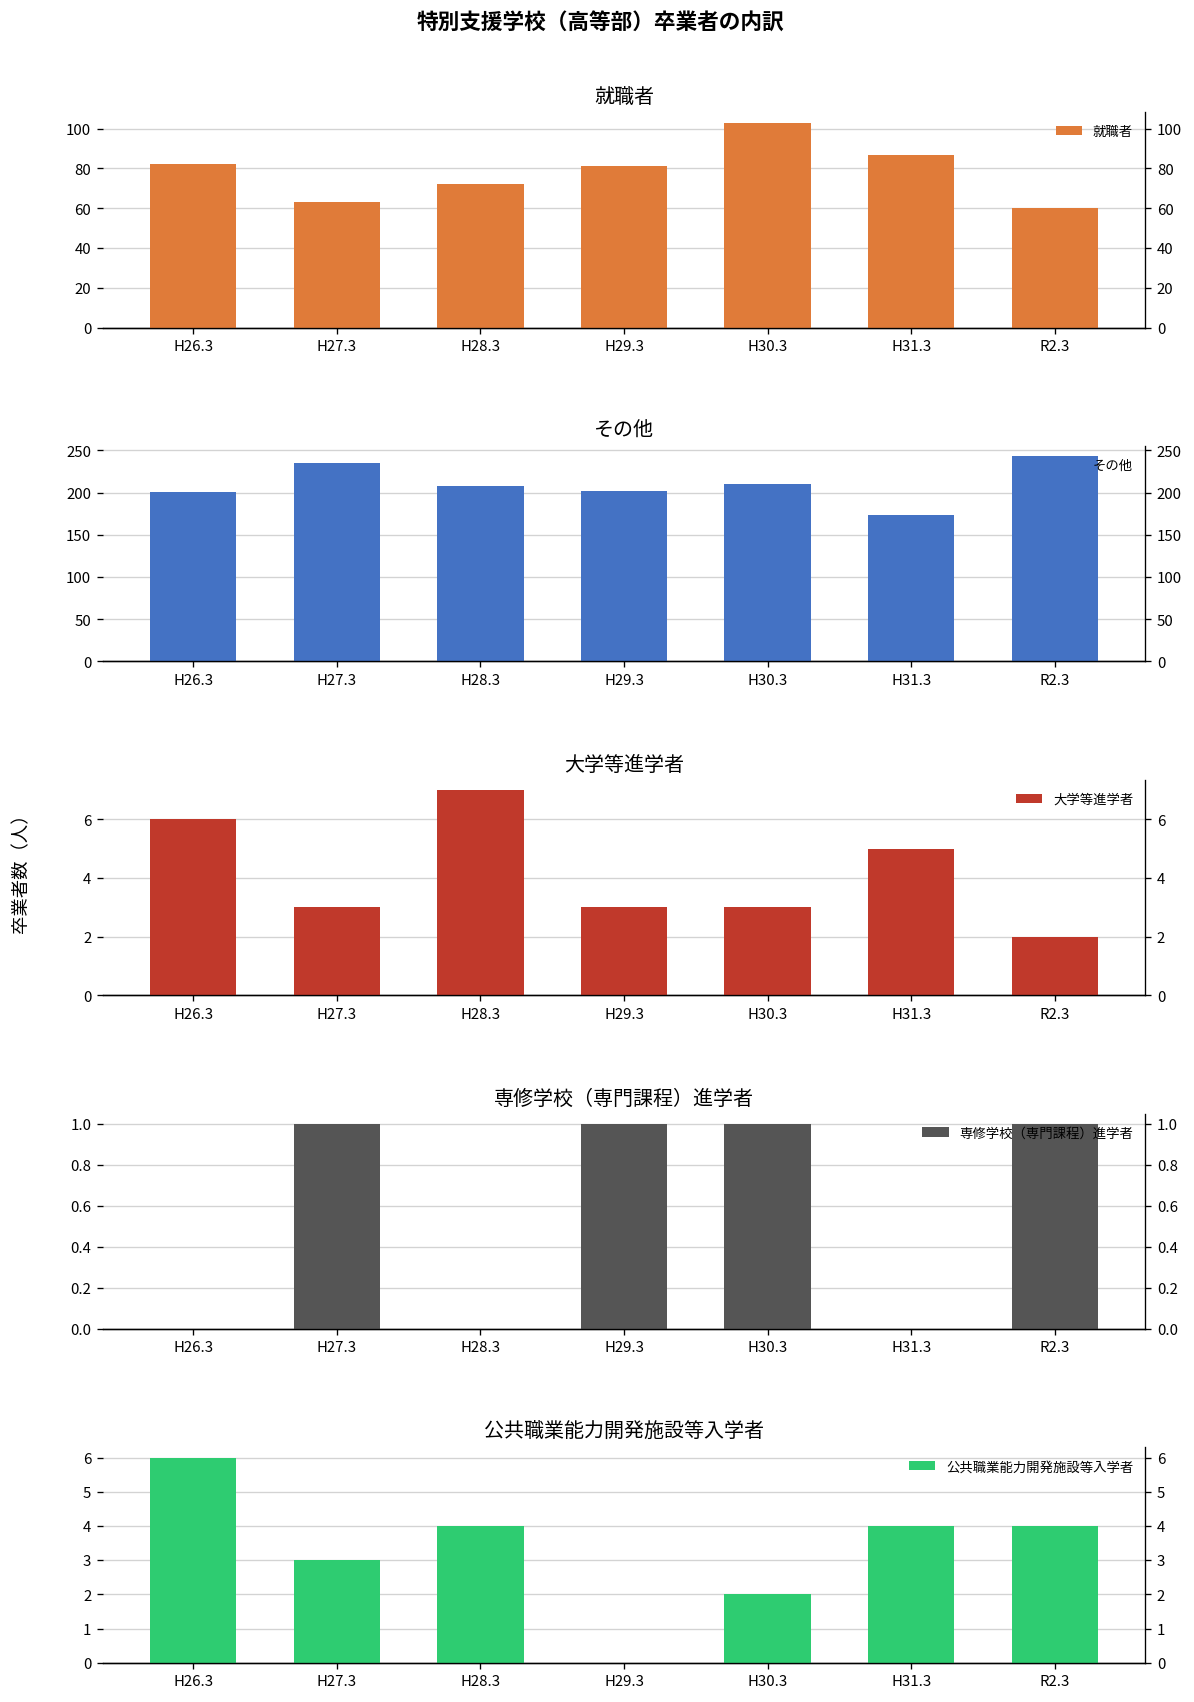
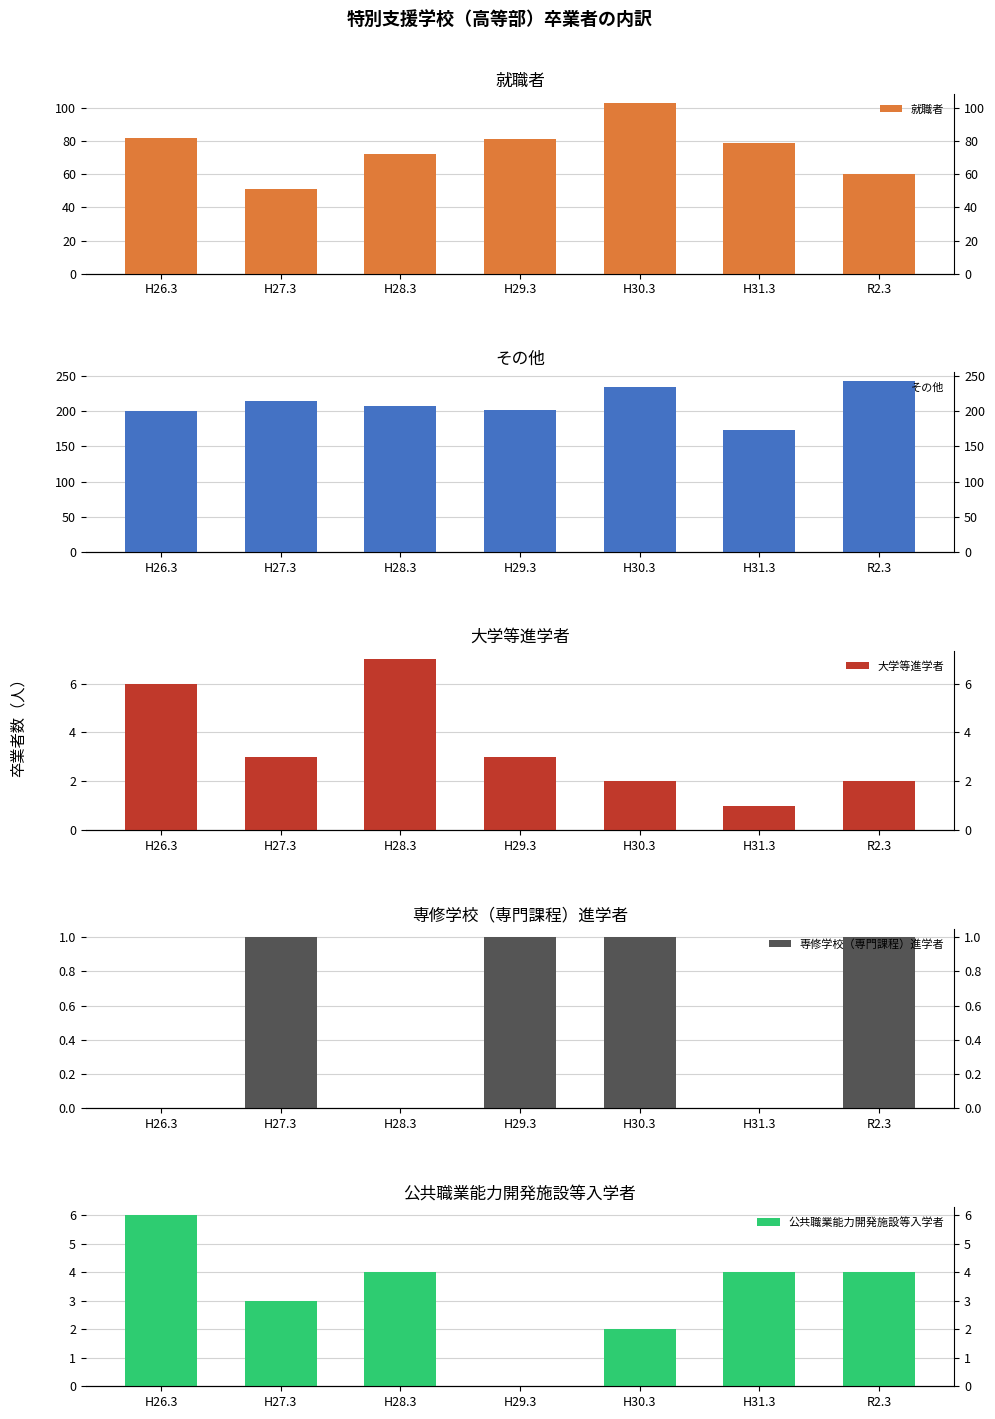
  {
    "就職者": {
      "H26.3": 82,
-     "H27.3": 63,
+     "H27.3": 51,
      "H28.3": 72,
      "H29.3": 81,
      "H30.3": 103,
-     "H31.3": 87,
+     "H31.3": 79,
      "R2.3": 60
    },
    "その他": {
      "H26.3": 200,
-     "H27.3": 240,
+     "H27.3": 220,
      "H28.3": 210,
      "H29.3": 200,
-     "H30.3": 210,
+     "H30.3": 230,
      "H31.3": 170,
      "R2.3": 240
    },
    "大学等進学者": {
      "H26.3": 6,
      "H27.3": 3,
      "H28.3": 7,
      "H29.3": 3,
-     "H30.3": 3,
-     "H31.3": 5,
+     "H30.3": 2,
+     "H31.3": 1,
      "R2.3": 2
    },
    "専修学校（専門課程）進学者": {
      "H26.3": 0.00,
      "H27.3": 1.00,
      "H28.3": 0.00,
      "H29.3": 1.00,
      "H30.3": 1.00,
      "H31.3": 0.00,
      "R2.3": 1.00
    },
    "公共職業能力開発施設等入学者": {
      "H26.3": 6.0,
      "H27.3": 3.0,
      "H28.3": 4.0,
      "H29.3": 0.0,
      "H30.3": 2.0,
      "H31.3": 4.0,
      "R2.3": 4.0
    }
  }
